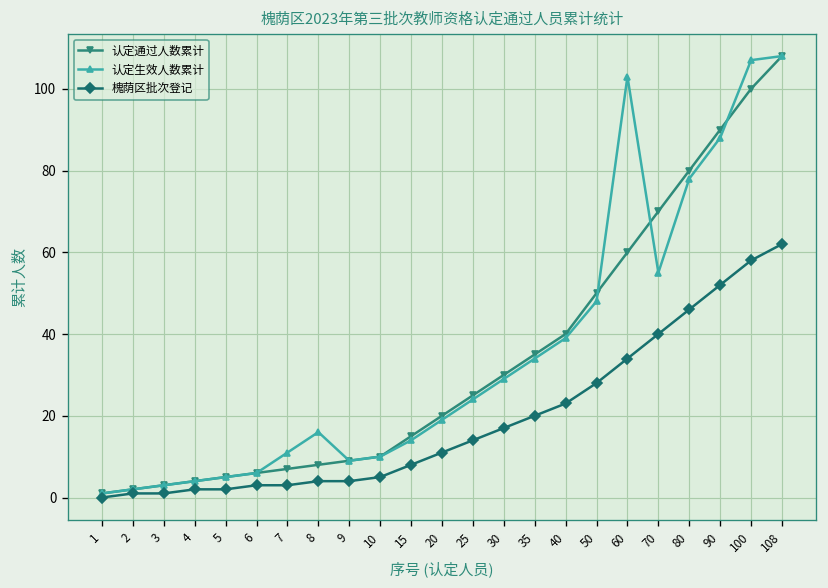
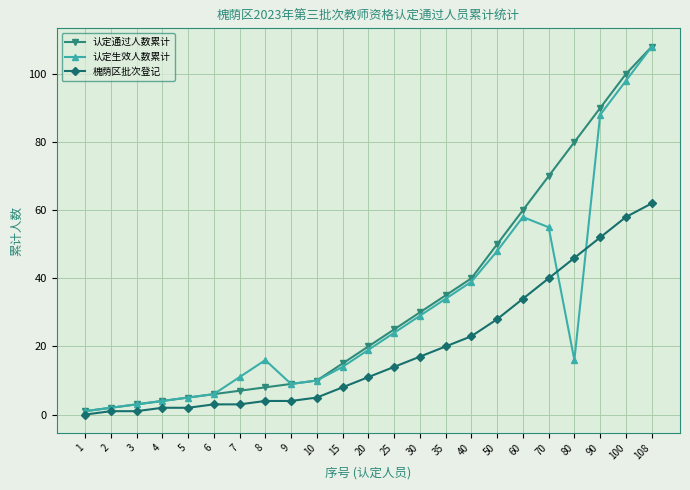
  {
    "认定生效人数累计": {
      "7": 11,
      "8": 16,
      "15": 14,
      "20": 19,
      "25": 24,
      "30": 29,
      "35": 34,
      "40": 39,
      "50": 48,
-     "60": 103,
+     "60": 58,
      "70": 55,
-     "80": 78,
+     "80": 16,
      "90": 88,
-     "100": 107
+     "100": 98
    }
  }
